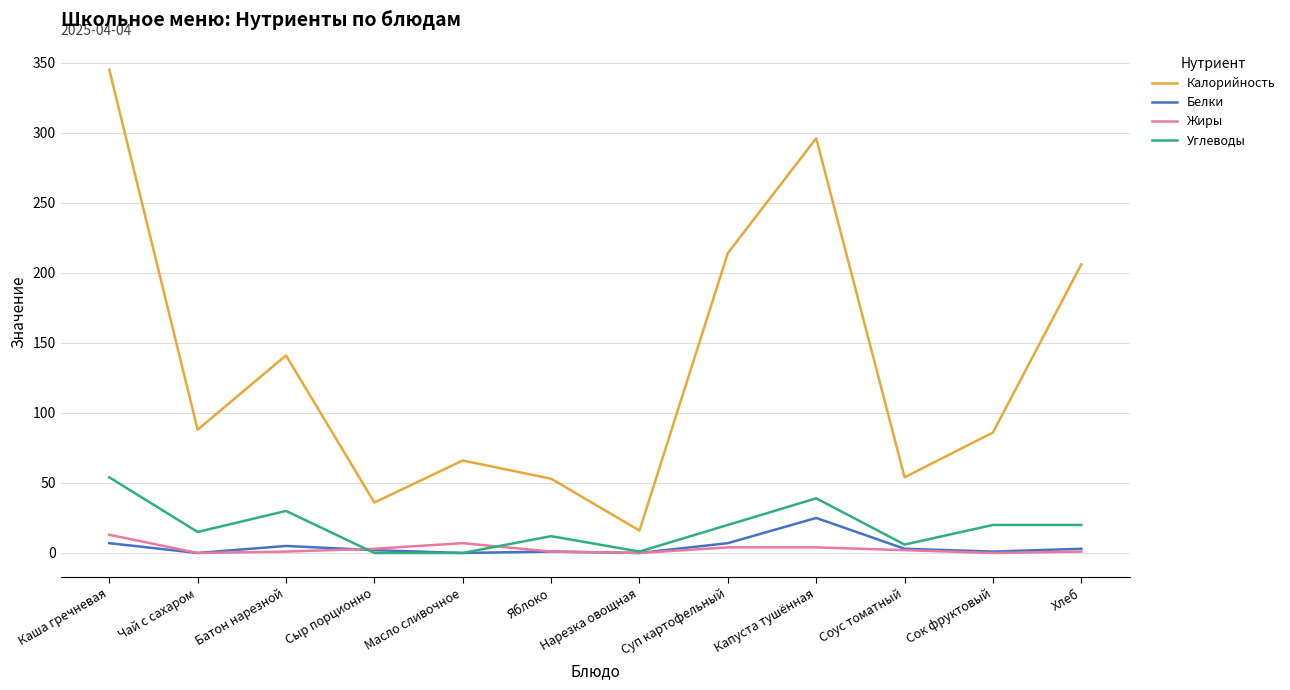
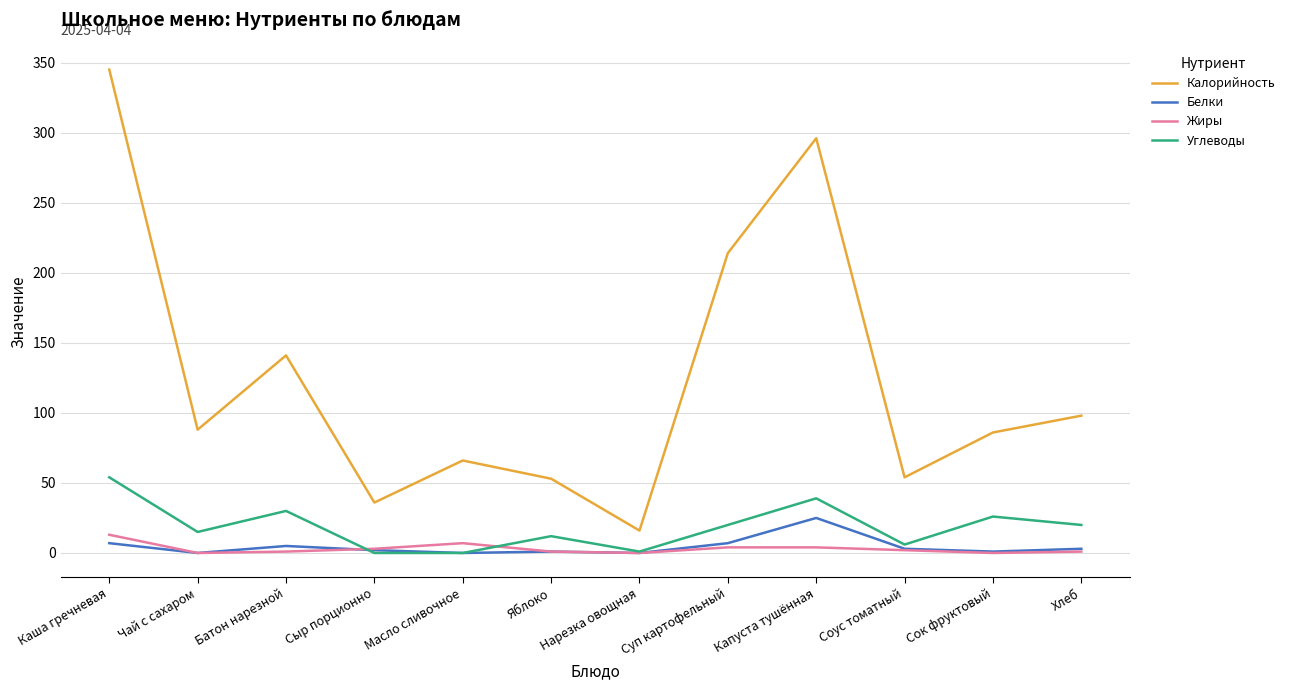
  {
    "Калорийность": {
      "Каша гречневая": 345,
      "Чай с сахаром": 88,
      "Батон нарезной": 141,
      "Сыр порционно": 36,
      "Масло сливочное": 66,
      "Яблоко": 53,
      "Нарезка овощная": 16,
      "Суп картофельный": 214,
      "Капуста тушённая": 296,
      "Соус томатный": 54,
      "Сок фруктовый": 86,
-     "Хлеб": 206
+     "Хлеб": 98
    },
    "Белки": {
      "Каша гречневая": 7,
      "Батон нарезной": 5,
      "Суп картофельный": 7,
      "Капуста тушённая": 25,
      "Хлеб": 3
    },
    "Жиры": {
      "Каша гречневая": 13,
      "Батон нарезной": 1,
      "Масло сливочное": 7,
      "Суп картофельный": 4,
      "Капуста тушённая": 4,
      "Хлеб": 1
    },
    "Углеводы": {
      "Каша гречневая": 54,
      "Чай с сахаром": 15,
      "Батон нарезной": 30,
      "Сыр порционно": 0,
      "Яблоко": 12,
      "Суп картофельный": 20,
      "Капуста тушённая": 39,
      "Соус томатный": 6,
-     "Сок фруктовый": 20,
+     "Сок фруктовый": 26,
      "Хлеб": 20
    }
  }
